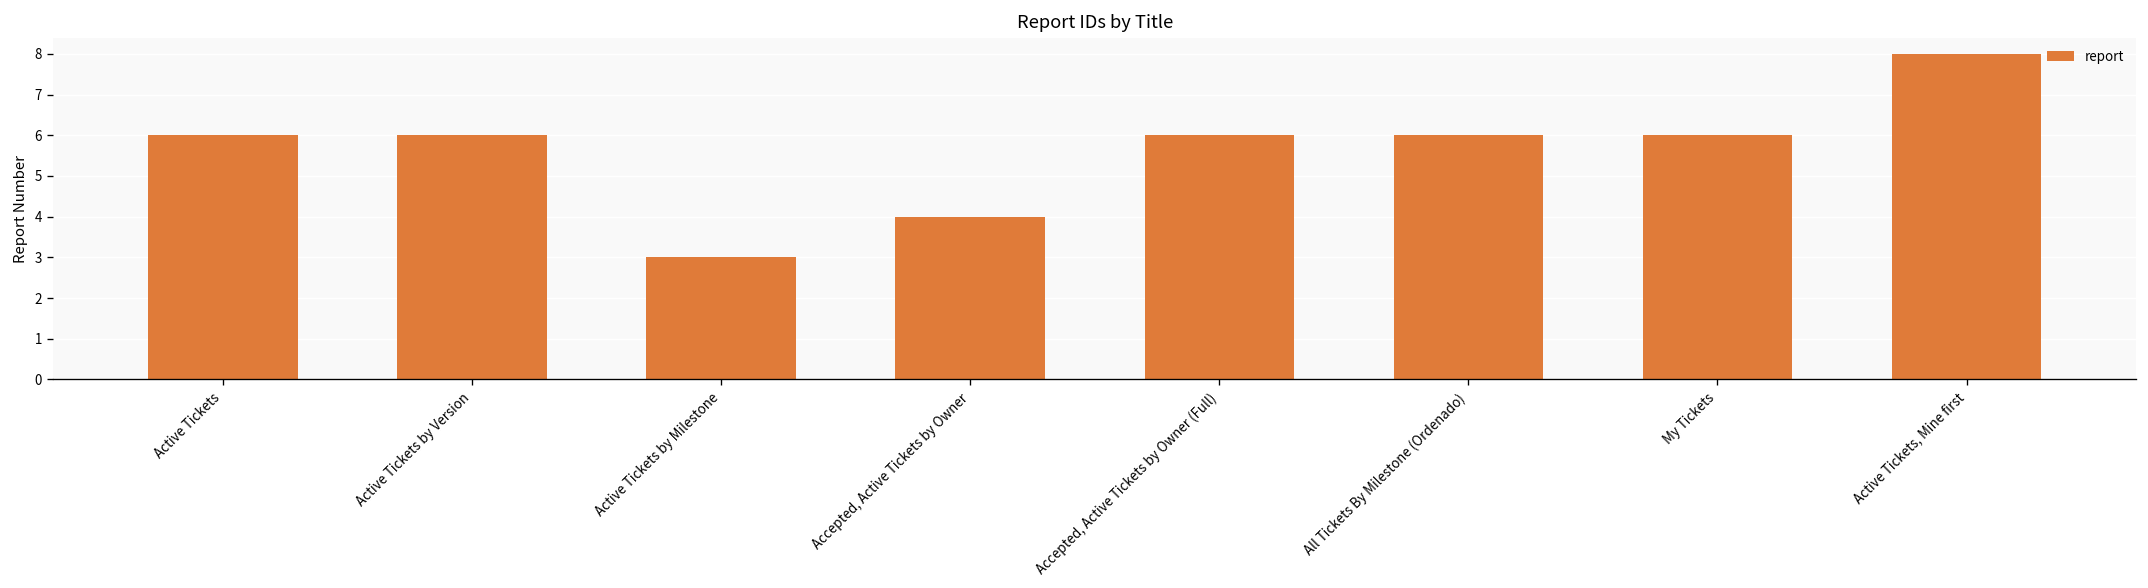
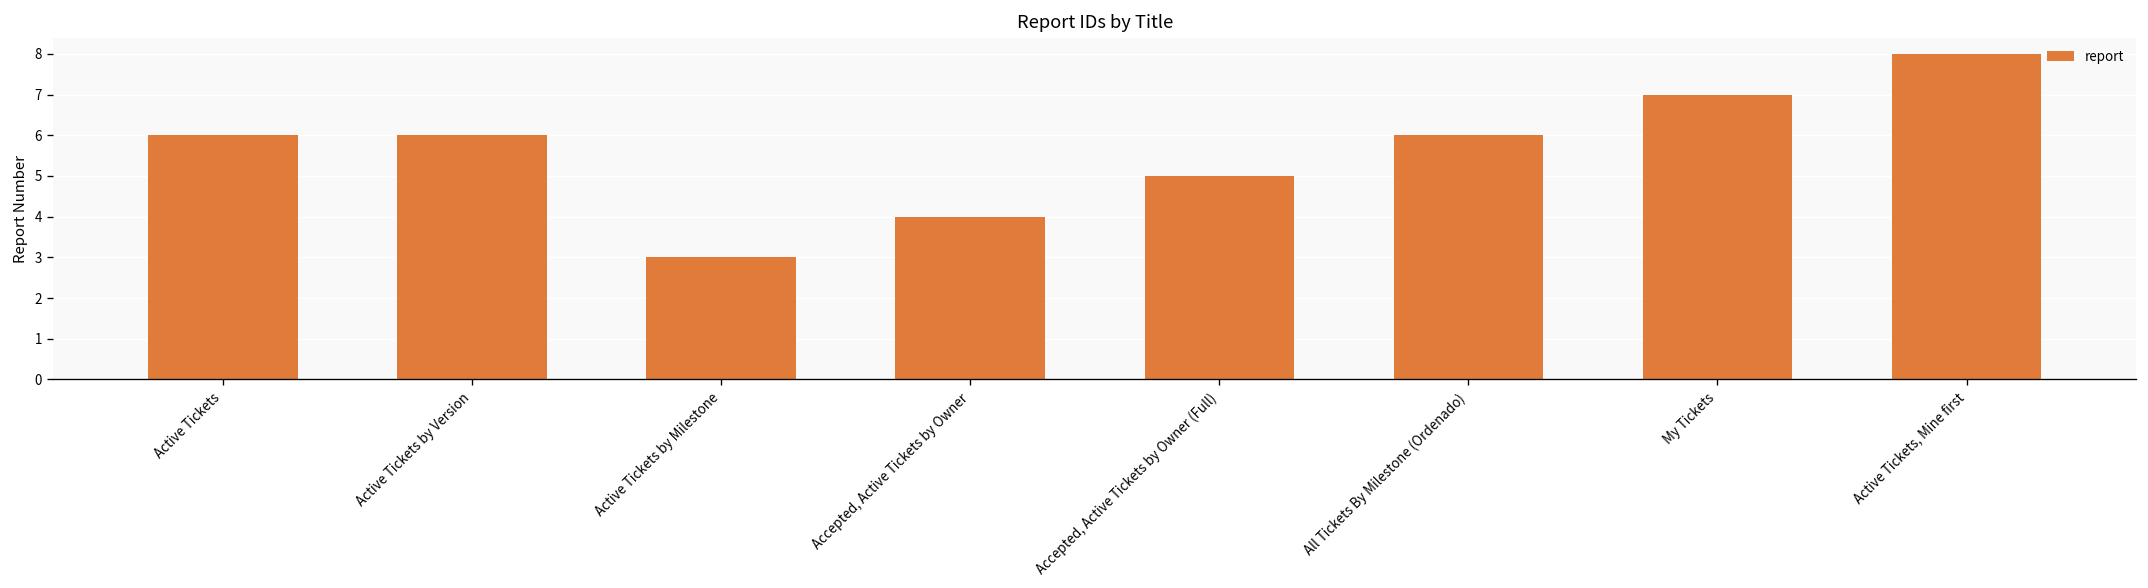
  {
    "Active Tickets": 6,
    "Active Tickets by Version": 6,
    "Active Tickets by Milestone": 3,
    "Accepted, Active Tickets by Owner": 4,
-   "Accepted, Active Tickets by Owner (Full)": 6,
+   "Accepted, Active Tickets by Owner (Full)": 5,
    "All Tickets By Milestone (Ordenado)": 6,
-   "My Tickets": 6,
+   "My Tickets": 7,
    "Active Tickets, Mine first": 8
  }
